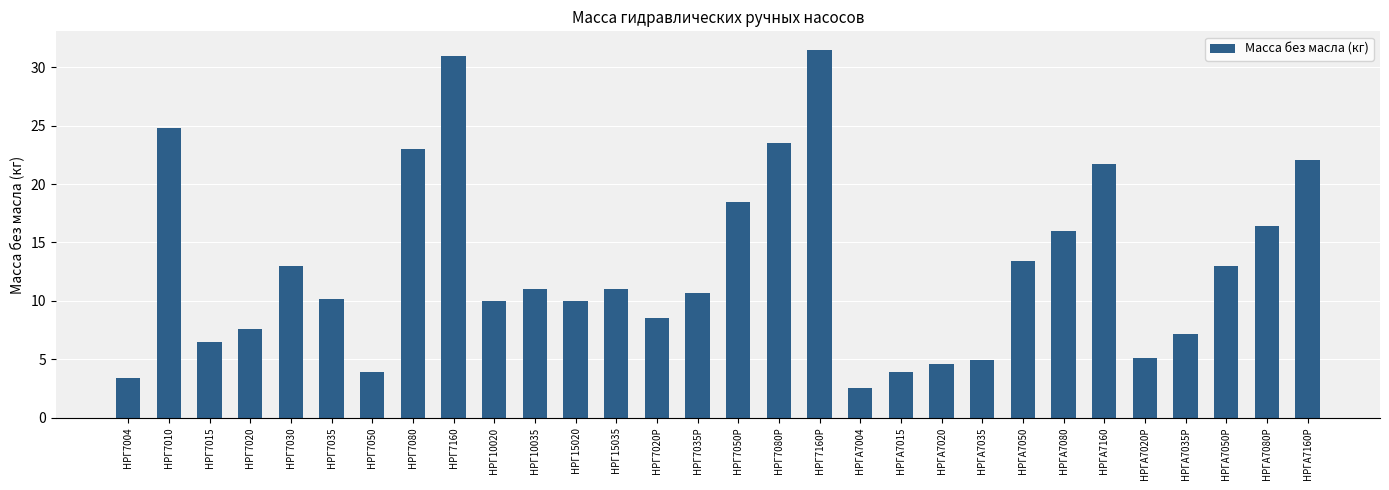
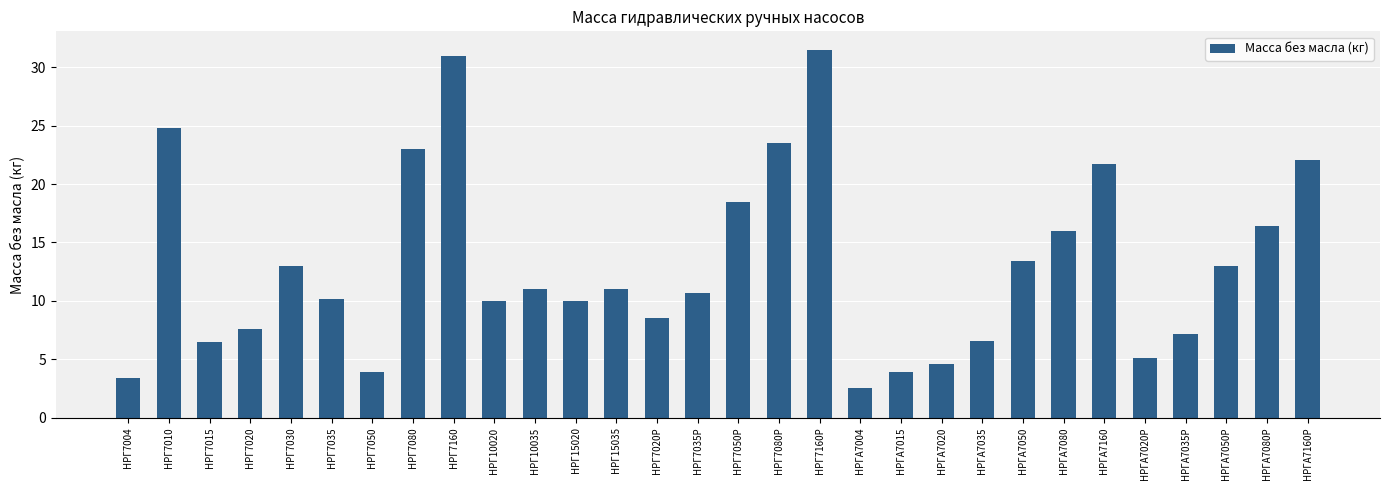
  {
    "НРГ7004": 3.4,
    "НРГ7010": 24.8,
    "НРГ7015": 6.5,
    "НРГ7020": 7.6,
    "НРГ7030": 13.0,
    "НРГ7035": 10.2,
    "НРГ7050": 3.9,
    "НРГ7080": 23.0,
    "НРГ7160": 31.0,
    "НРГ10020": 10.0,
    "НРГ10035": 11.0,
    "НРГ15020": 10.0,
    "НРГ15035": 11.0,
    "НРГ7020Р": 8.5,
    "НРГ7035Р": 10.7,
    "НРГ7050Р": 18.5,
    "НРГ7080Р": 23.5,
    "НРГ7160Р": 31.5,
    "НРГА7004": 2.5,
    "НРГА7015": 3.9,
    "НРГА7020": 4.6,
-   "НРГА7035": 4.9,
+   "НРГА7035": 6.6,
    "НРГА7050": 13.4,
    "НРГА7080": 16.0,
    "НРГА7160": 21.7,
    "НРГА7020Р": 5.1,
    "НРГА7035Р": 7.2,
    "НРГА7050Р": 13.0,
    "НРГА7080Р": 16.4,
    "НРГА7160Р": 22.1
  }
